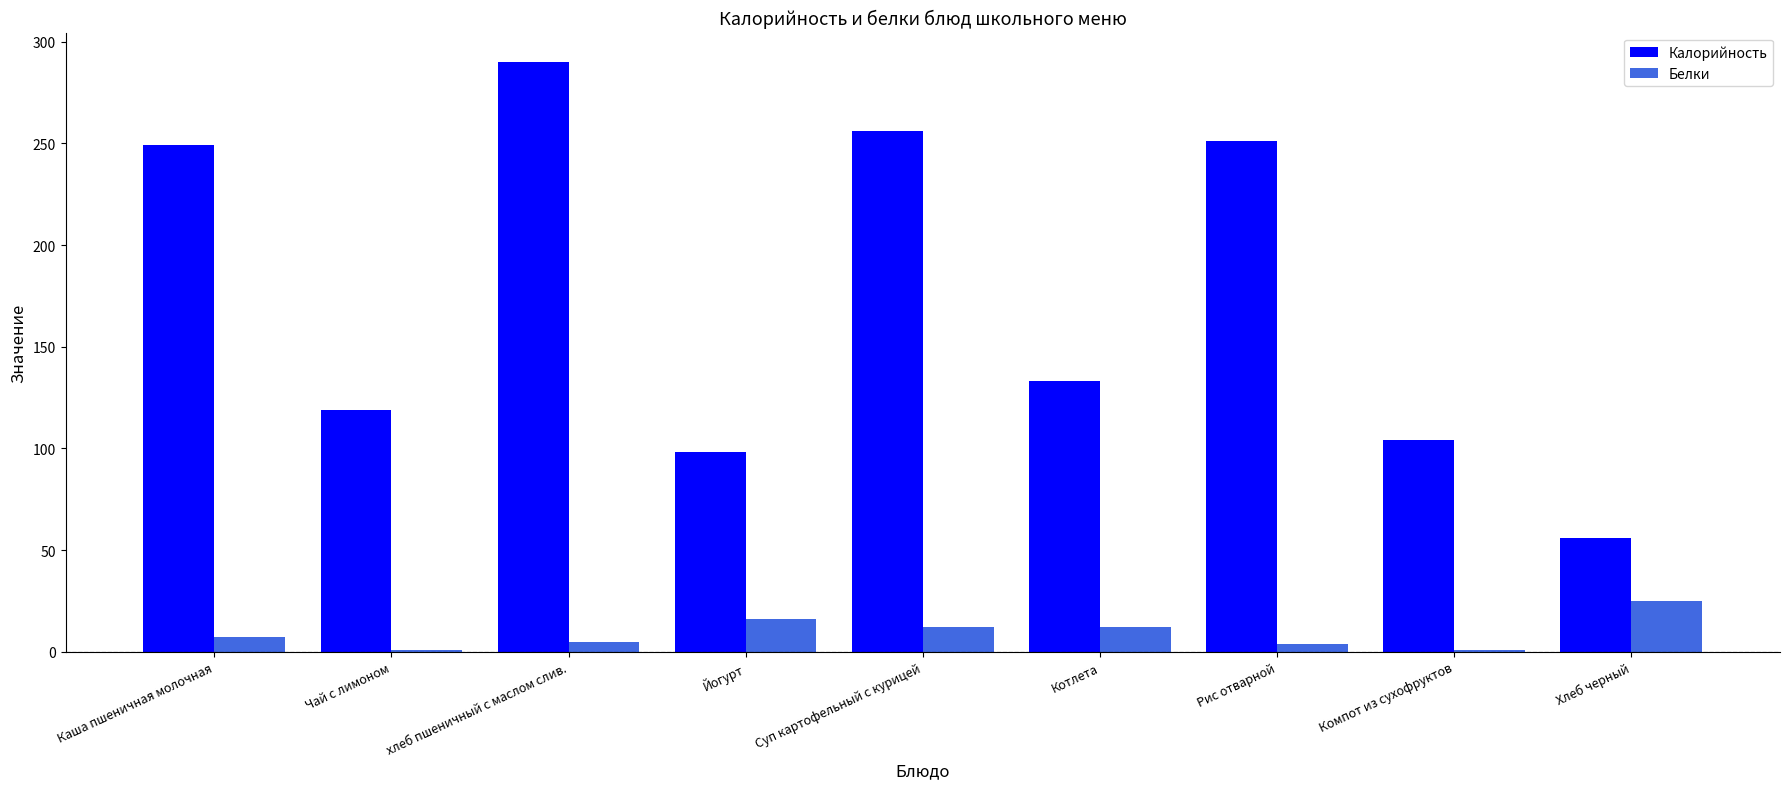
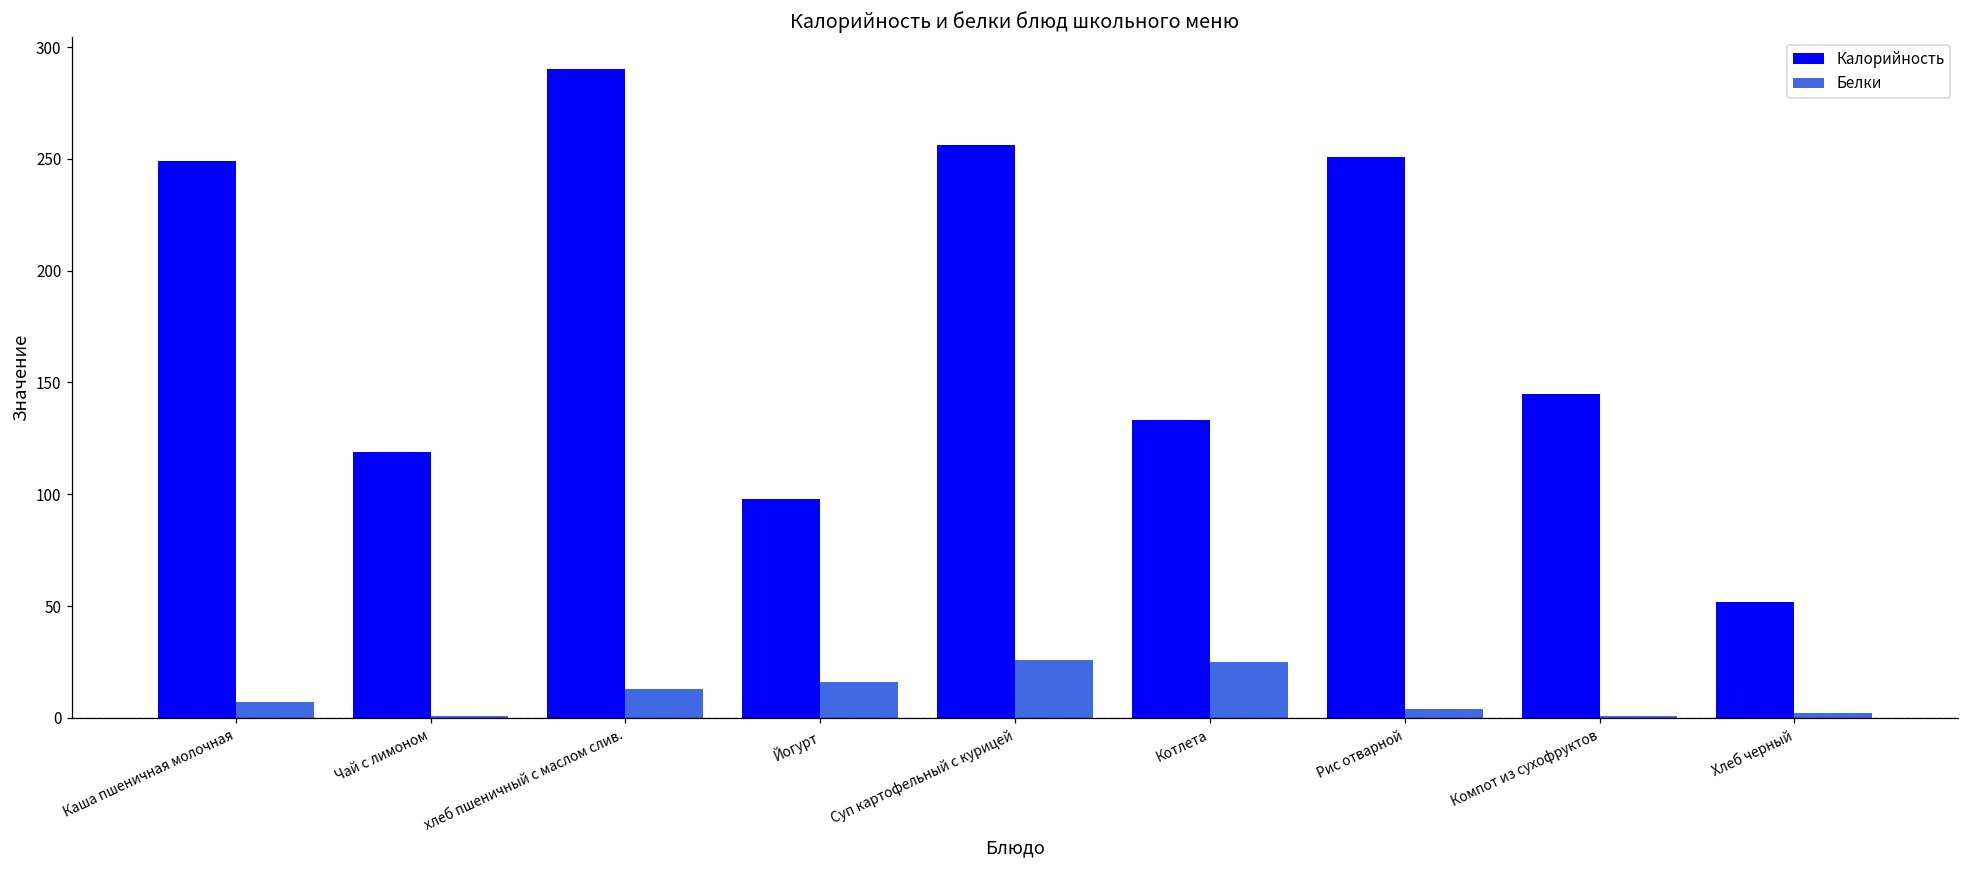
  {
    "Калорийность": {
      "Каша пшеничная молочная": 249,
      "Чай с лимоном": 119,
      "хлеб пшеничный с маслом слив.": 290,
      "Йогурт": 98,
      "Суп картофельный с курицей": 256,
      "Котлета": 133,
      "Рис отварной": 251,
-     "Компот из сухофруктов": 104,
-     "Хлеб черный": 56
+     "Компот из сухофруктов": 145,
+     "Хлеб черный": 52
    },
    "Белки": {
      "Каша пшеничная молочная": 7,
-     "хлеб пшеничный с маслом слив.": 5,
+     "хлеб пшеничный с маслом слив.": 13,
      "Йогурт": 16,
-     "Суп картофельный с курицей": 12,
-     "Котлета": 12,
+     "Суп картофельный с курицей": 26,
+     "Котлета": 25,
      "Рис отварной": 4,
-     "Хлеб черный": 25
+     "Хлеб черный": 2
    }
  }
